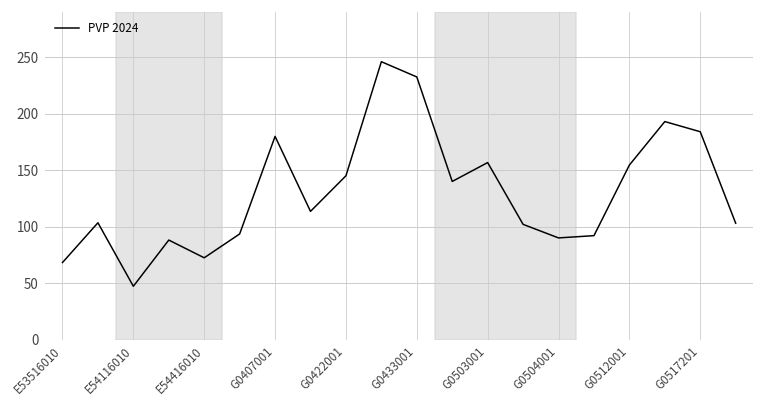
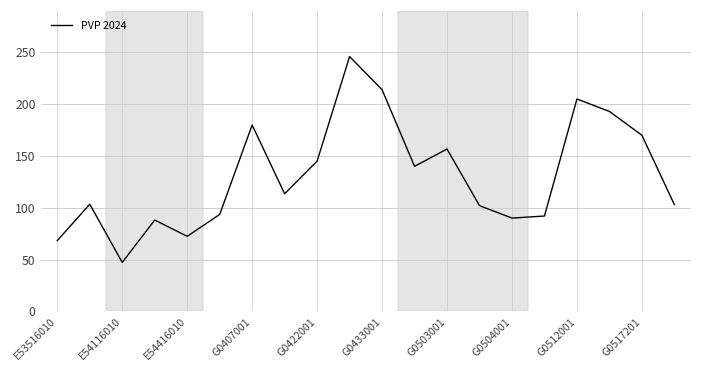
  {
    "E53516010": 70,
    "E54116010": 50,
    "E54416010": 70,
    "G0407001": 180,
    "G0422001": 150,
-   "G0433001": 230,
+   "G0433001": 210,
    "G0503001": 160,
    "G0504001": 90,
-   "G0512001": 150,
-   "G0517201": 180
+   "G0512001": 210,
+   "G0517201": 170
  }
